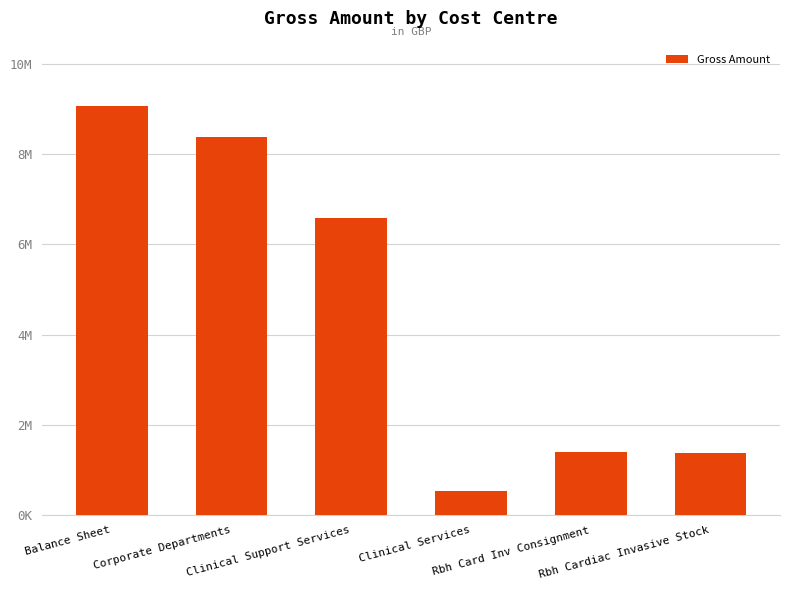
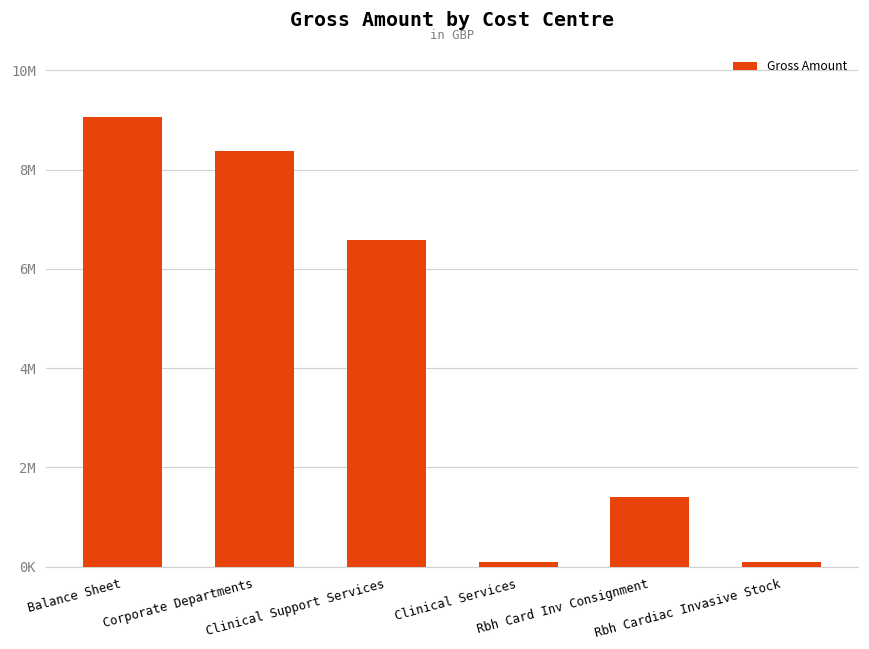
  {
    "Balance Sheet": 9100000,
    "Corporate Departments": 8400000,
    "Clinical Support Services": 6600000,
-   "Clinical Services": 500000,
+   "Clinical Services": 100000,
    "Rbh Card Inv Consignment": 1400000,
-   "Rbh Cardiac Invasive Stock": 1400000
+   "Rbh Cardiac Invasive Stock": 100000
  }
